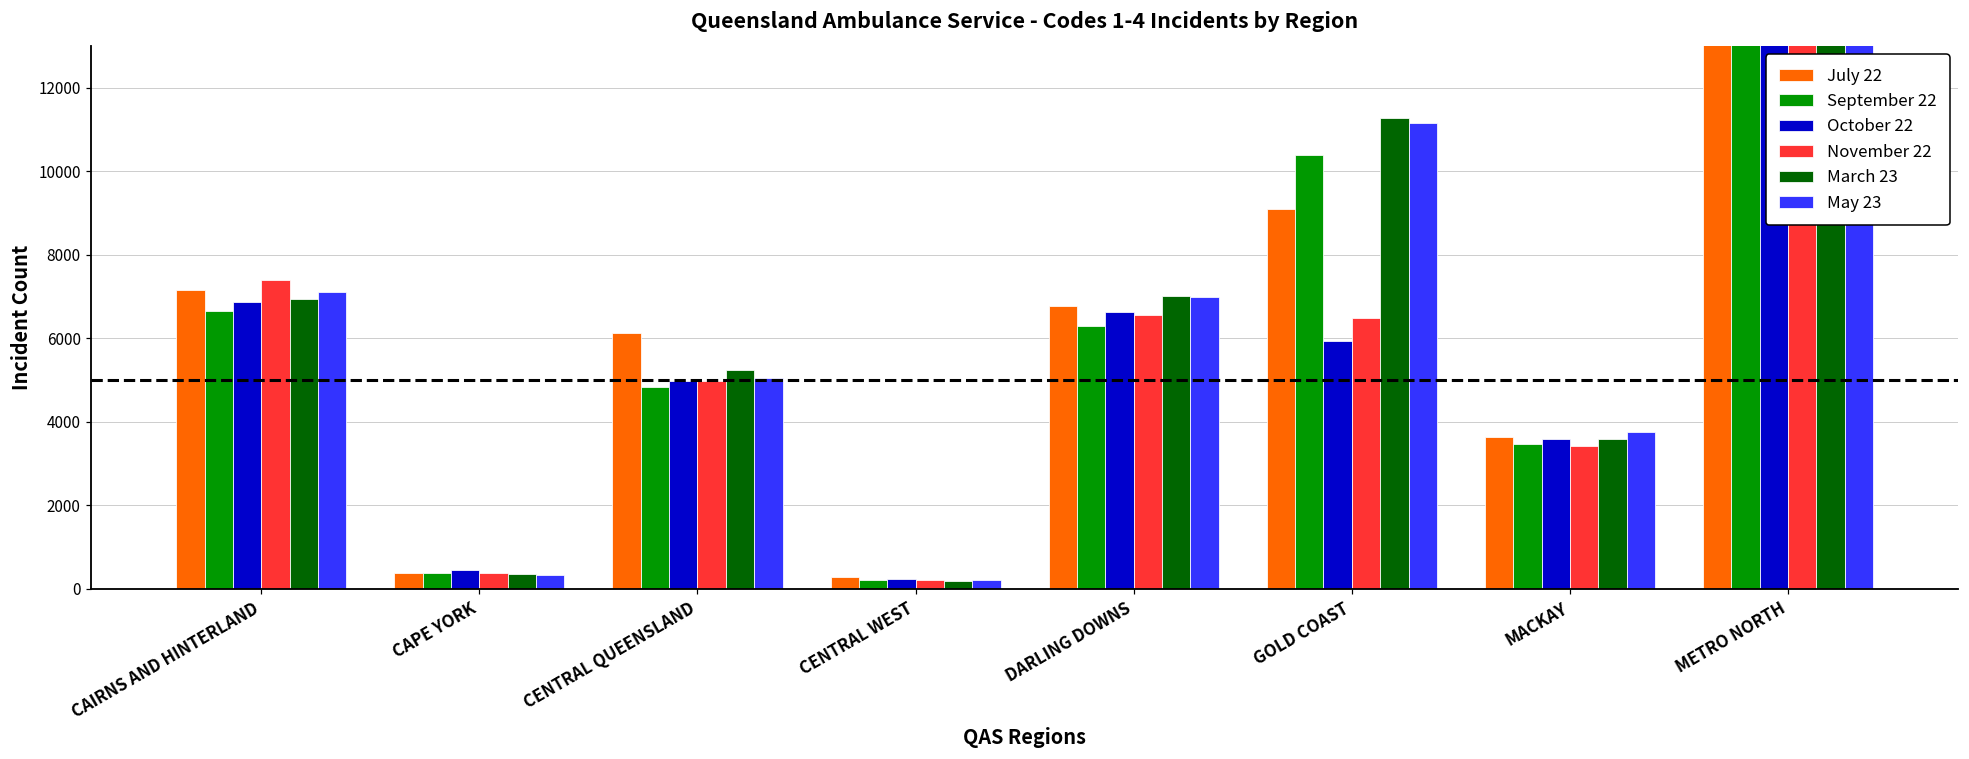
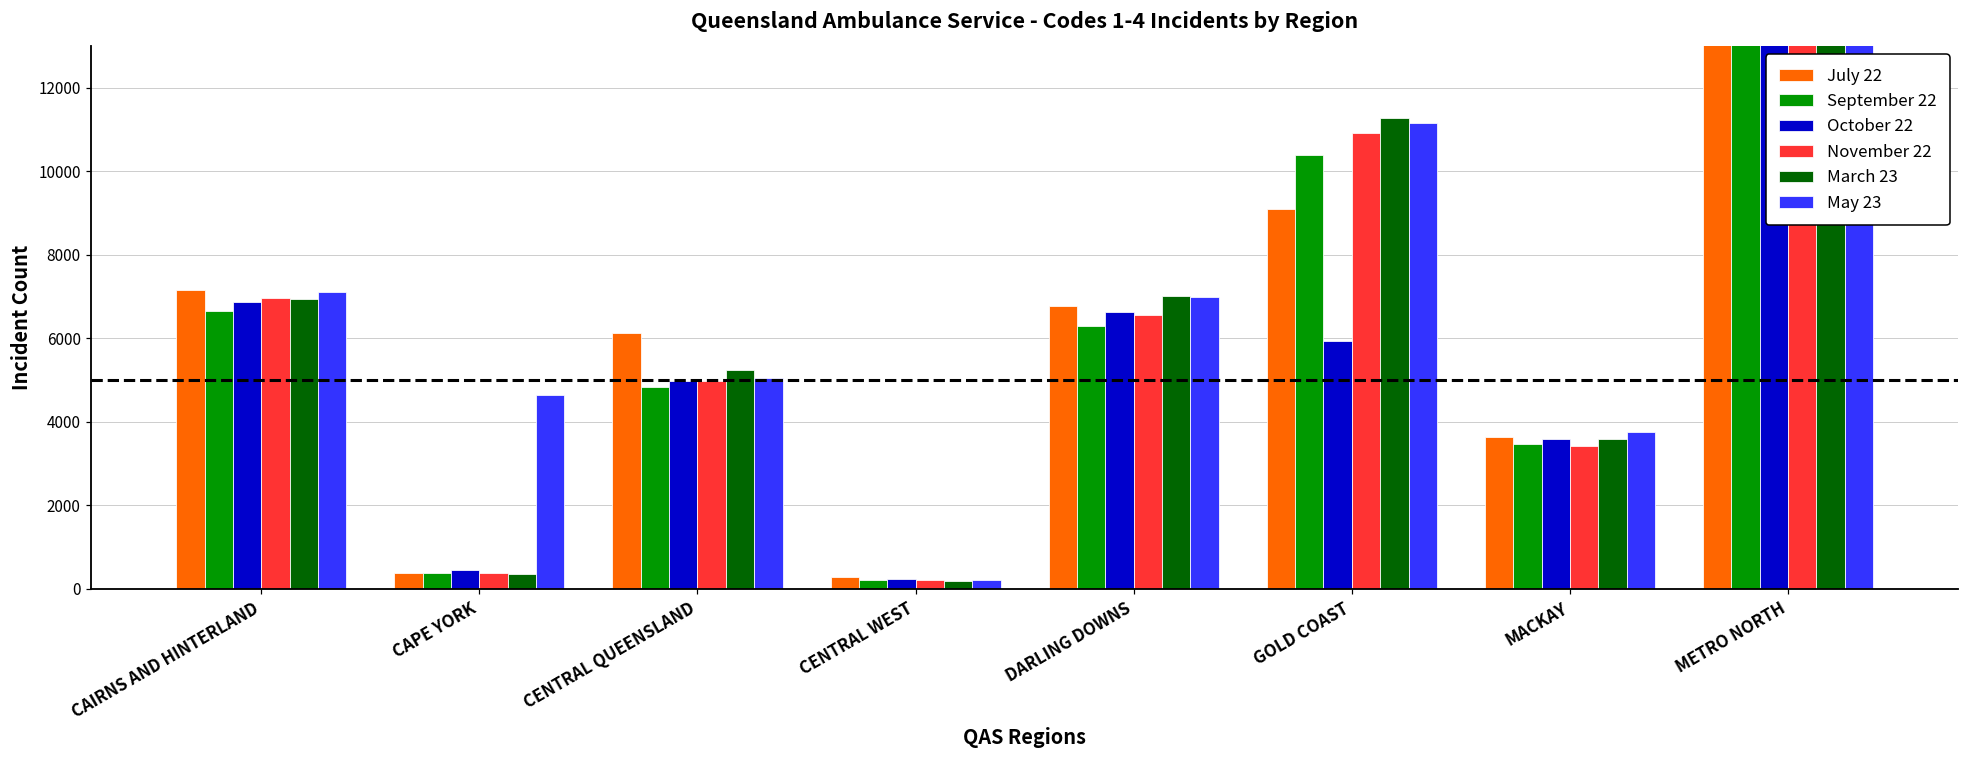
  {
    "July 22": {
      "CAIRNS AND HINTERLAND": 7100,
      "CAPE YORK": 400,
      "CENTRAL QUEENSLAND": 6100,
      "CENTRAL WEST": 300,
      "DARLING DOWNS": 6800,
      "GOLD COAST": 9100,
      "MACKAY": 3600
    },
    "October 22": {
      "CAIRNS AND HINTERLAND": 6900,
      "CAPE YORK": 500,
      "CENTRAL QUEENSLAND": 5000,
      "CENTRAL WEST": 200,
      "DARLING DOWNS": 6600,
      "GOLD COAST": 5900,
      "MACKAY": 3600
    },
    "November 22": {
-     "CAIRNS AND HINTERLAND": 7400,
+     "CAIRNS AND HINTERLAND": 7000,
      "CAPE YORK": 400,
      "CENTRAL QUEENSLAND": 5000,
      "CENTRAL WEST": 200,
      "DARLING DOWNS": 6600,
-     "GOLD COAST": 6500,
+     "GOLD COAST": 10900,
      "MACKAY": 3400
    },
    "May 23": {
      "CAIRNS AND HINTERLAND": 7100,
-     "CAPE YORK": 300,
+     "CAPE YORK": 4700,
      "CENTRAL QUEENSLAND": 5000,
      "CENTRAL WEST": 200,
      "DARLING DOWNS": 7000,
      "GOLD COAST": 11200,
      "MACKAY": 3800
    }
  }
